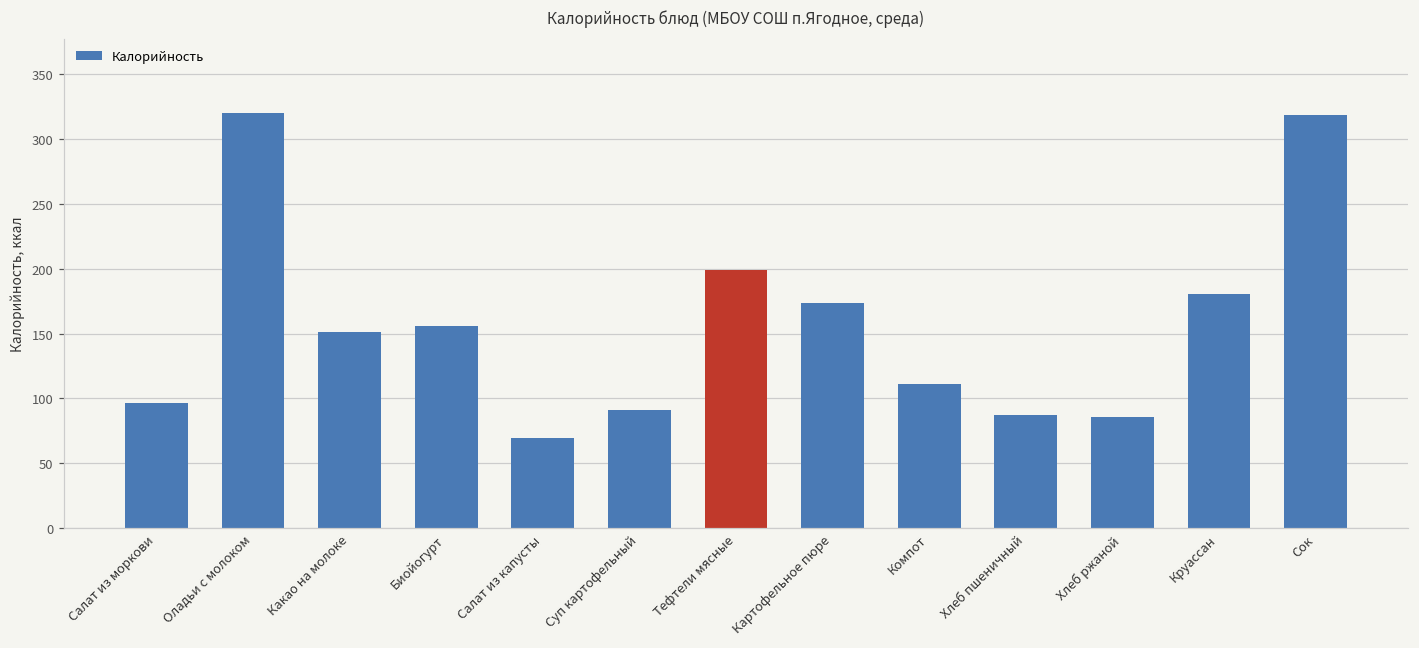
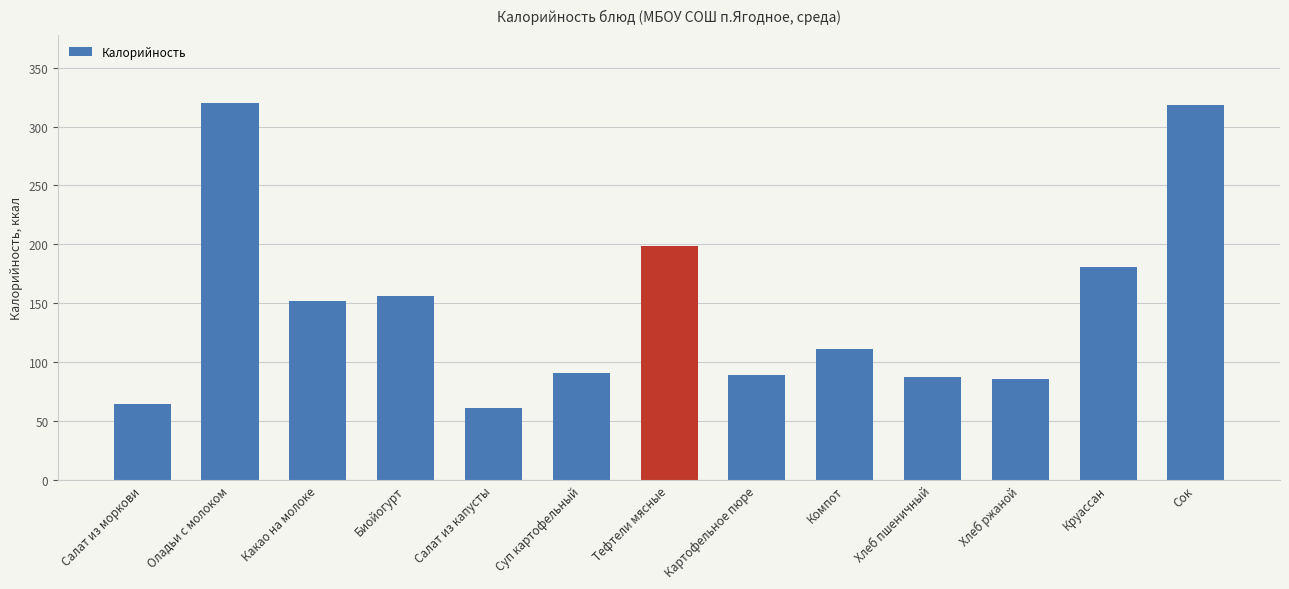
  {
-   "Салат из моркови": 96,
+   "Салат из моркови": 65,
    "Оладьи с молоком": 320,
    "Какао на молоке": 152,
    "Биойогурт": 156,
-   "Салат из капусты": 69,
+   "Салат из капусты": 61,
    "Суп картофельный": 91,
    "Тефтели мясные": 199,
-   "Картофельное пюре": 174,
+   "Картофельное пюре": 89,
    "Компот": 111,
    "Хлеб пшеничный": 87,
    "Хлеб ржаной": 86,
    "Круассан": 181,
    "Сок": 319
  }
